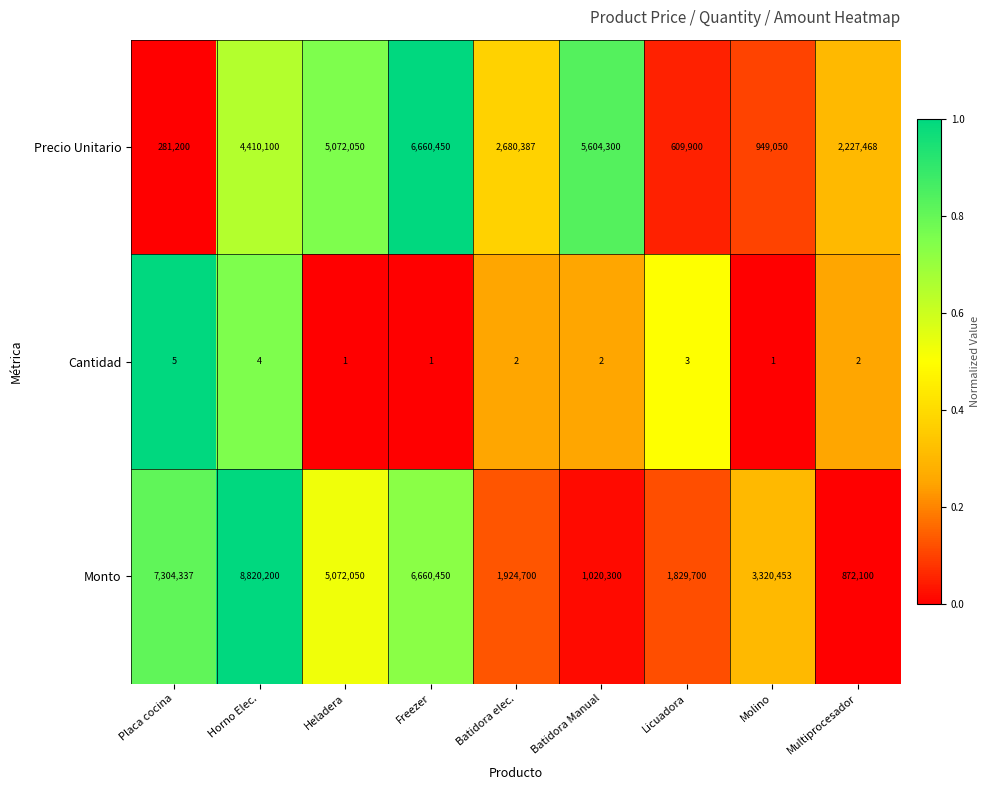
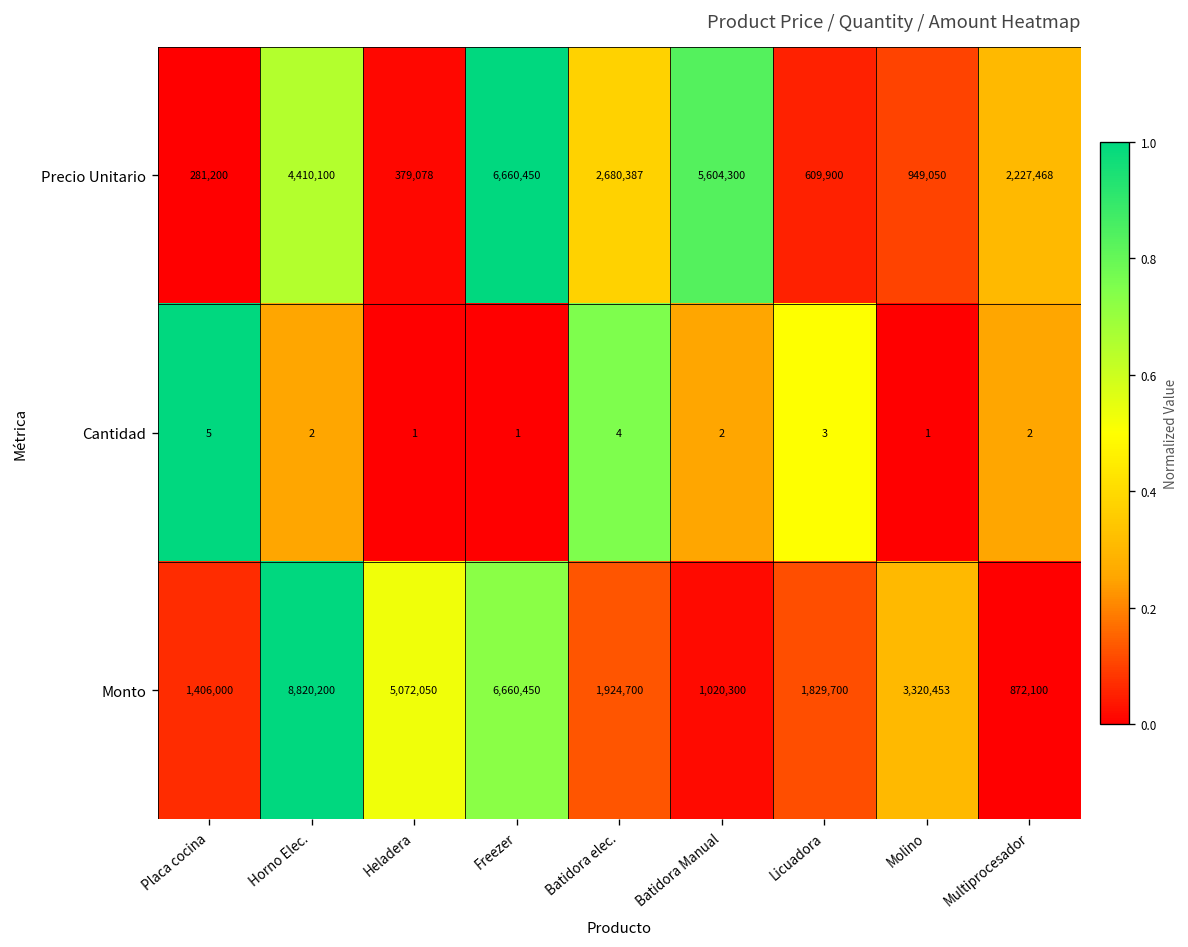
  {
    "Precio Unitario": {
      "Placa cocina": "281,200",
      "Horno Elec.": "4,410,100",
-     "Heladera": "5,072,050",
+     "Heladera": "379,078",
      "Freezer": "6,660,450",
      "Batidora elec.": "2,680,387",
      "Batidora Manual": "5,604,300",
      "Licuadora": "609,900",
      "Molino": "949,050",
      "Multiprocesador": "2,227,468"
    },
    "Cantidad": {
      "Placa cocina": "5",
-     "Horno Elec.": "4",
+     "Horno Elec.": "2",
      "Heladera": "1",
      "Freezer": "1",
-     "Batidora elec.": "2",
+     "Batidora elec.": "4",
      "Batidora Manual": "2",
      "Licuadora": "3",
      "Molino": "1",
      "Multiprocesador": "2"
    },
    "Monto": {
-     "Placa cocina": "7,304,337",
+     "Placa cocina": "1,406,000",
      "Horno Elec.": "8,820,200",
      "Heladera": "5,072,050",
      "Freezer": "6,660,450",
      "Batidora elec.": "1,924,700",
      "Batidora Manual": "1,020,300",
      "Licuadora": "1,829,700",
      "Molino": "3,320,453",
      "Multiprocesador": "872,100"
    }
  }
